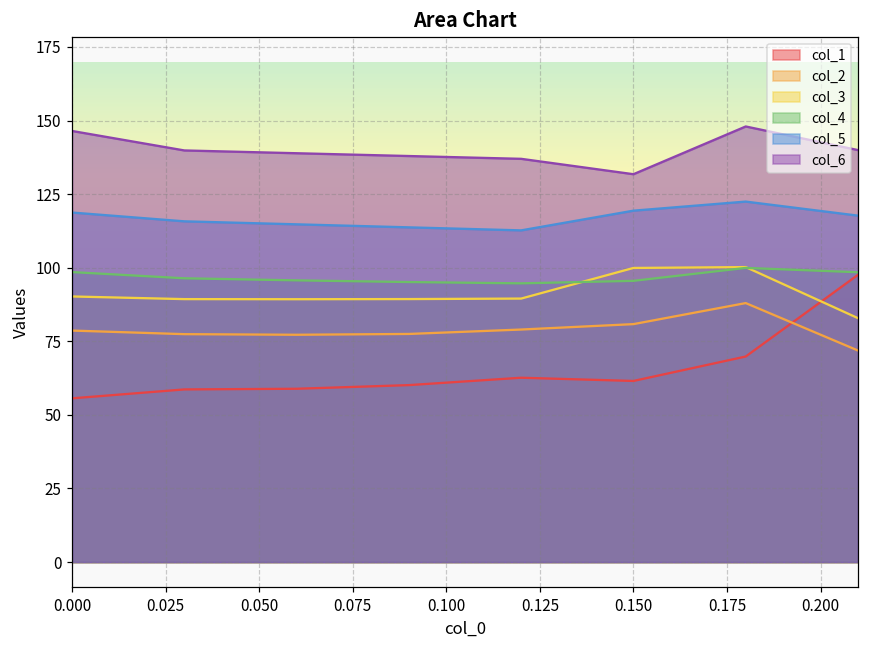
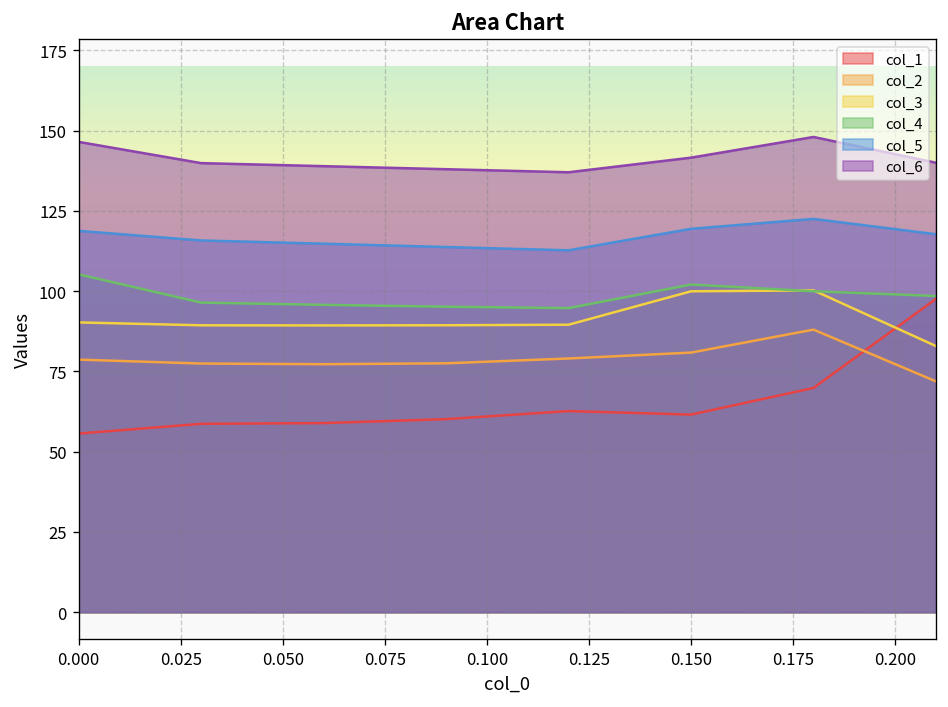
  {
    "col_1": {
      "0.000": 56,
      "0.150": 62
    },
    "col_4": {
-     "0.000": 99,
-     "0.150": 96
+     "0.000": 105,
+     "0.150": 102
    },
    "col_5": {
      "0.000": 119,
      "0.150": 119
    },
    "col_6": {
      "0.000": 146,
-     "0.150": 132
+     "0.150": 142
    }
  }
